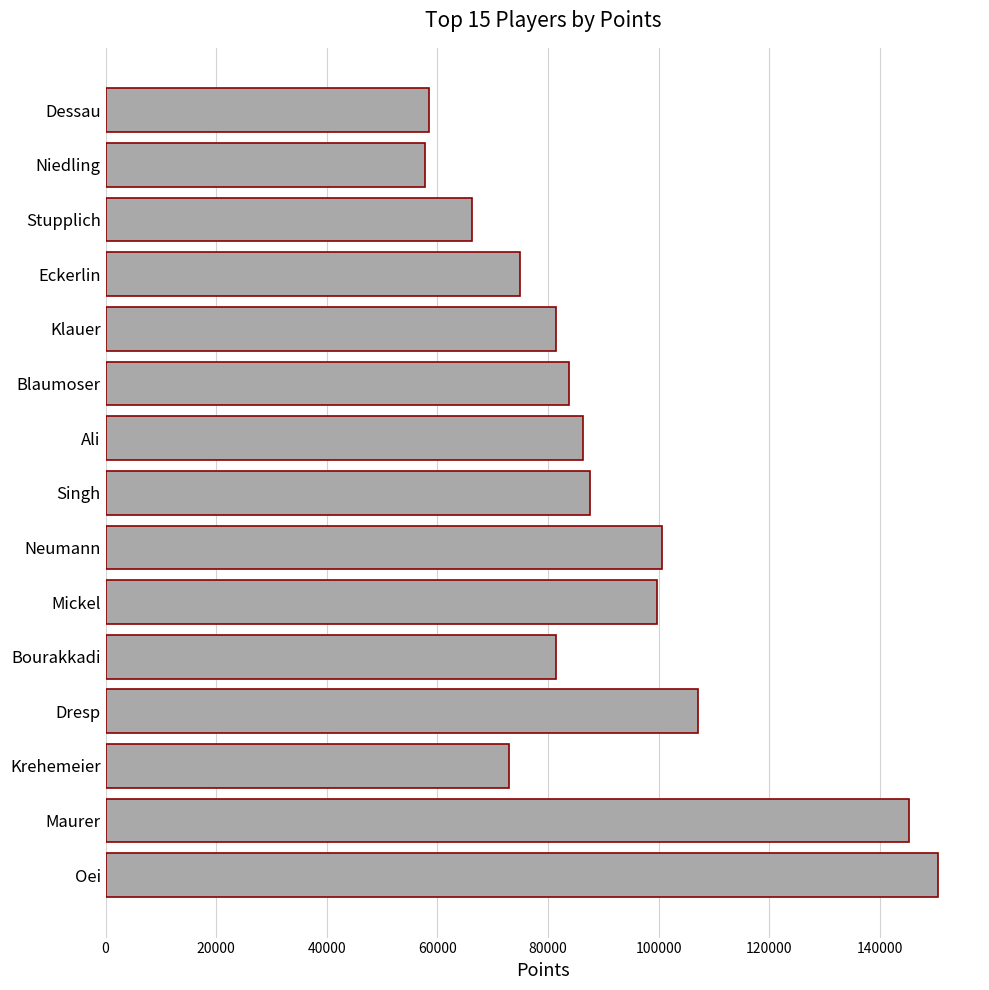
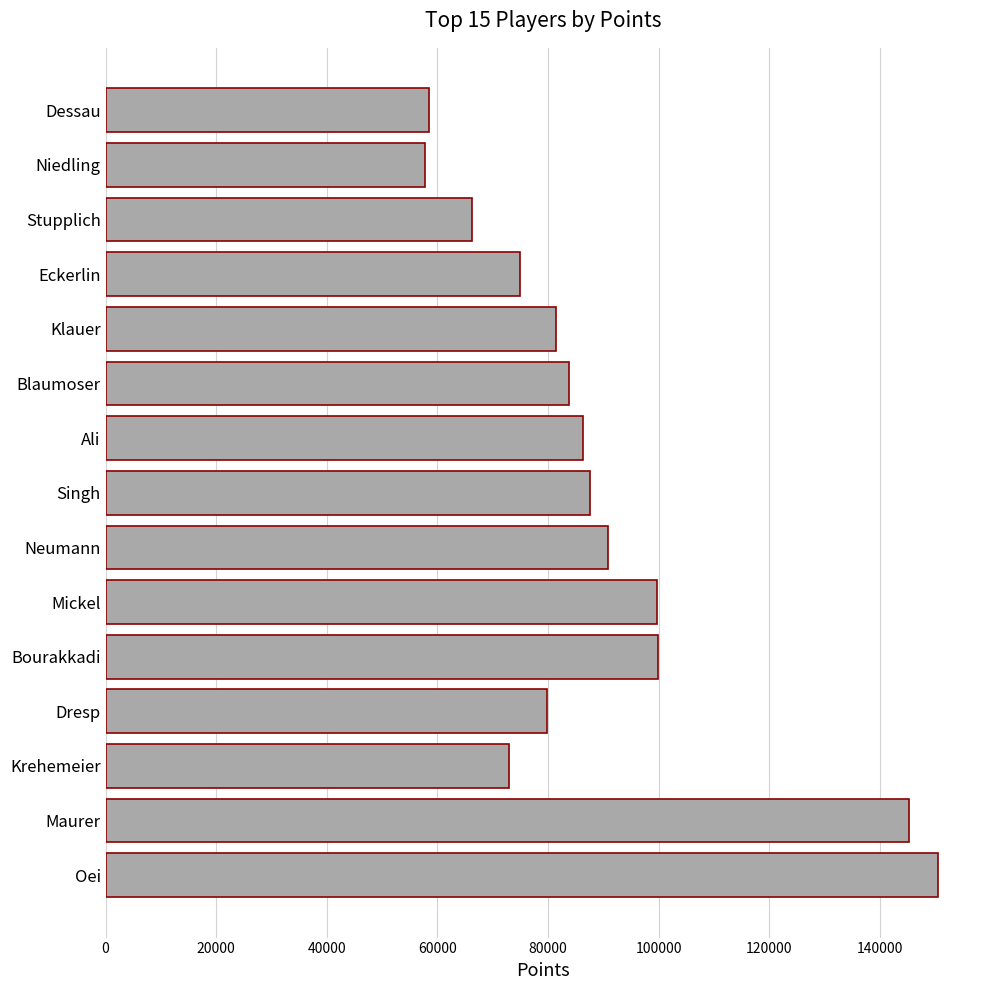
  {
    "Dessau": 59000,
    "Niedling": 58000,
    "Stupplich": 66000,
    "Eckerlin": 75000,
    "Klauer": 81000,
    "Blaumoser": 84000,
    "Ali": 86000,
    "Singh": 88000,
-   "Neumann": 101000,
+   "Neumann": 91000,
    "Mickel": 100000,
-   "Bourakkadi": 81000,
-   "Dresp": 107000,
+   "Bourakkadi": 100000,
+   "Dresp": 80000,
    "Krehemeier": 73000,
    "Maurer": 145000,
    "Oei": 151000
  }
